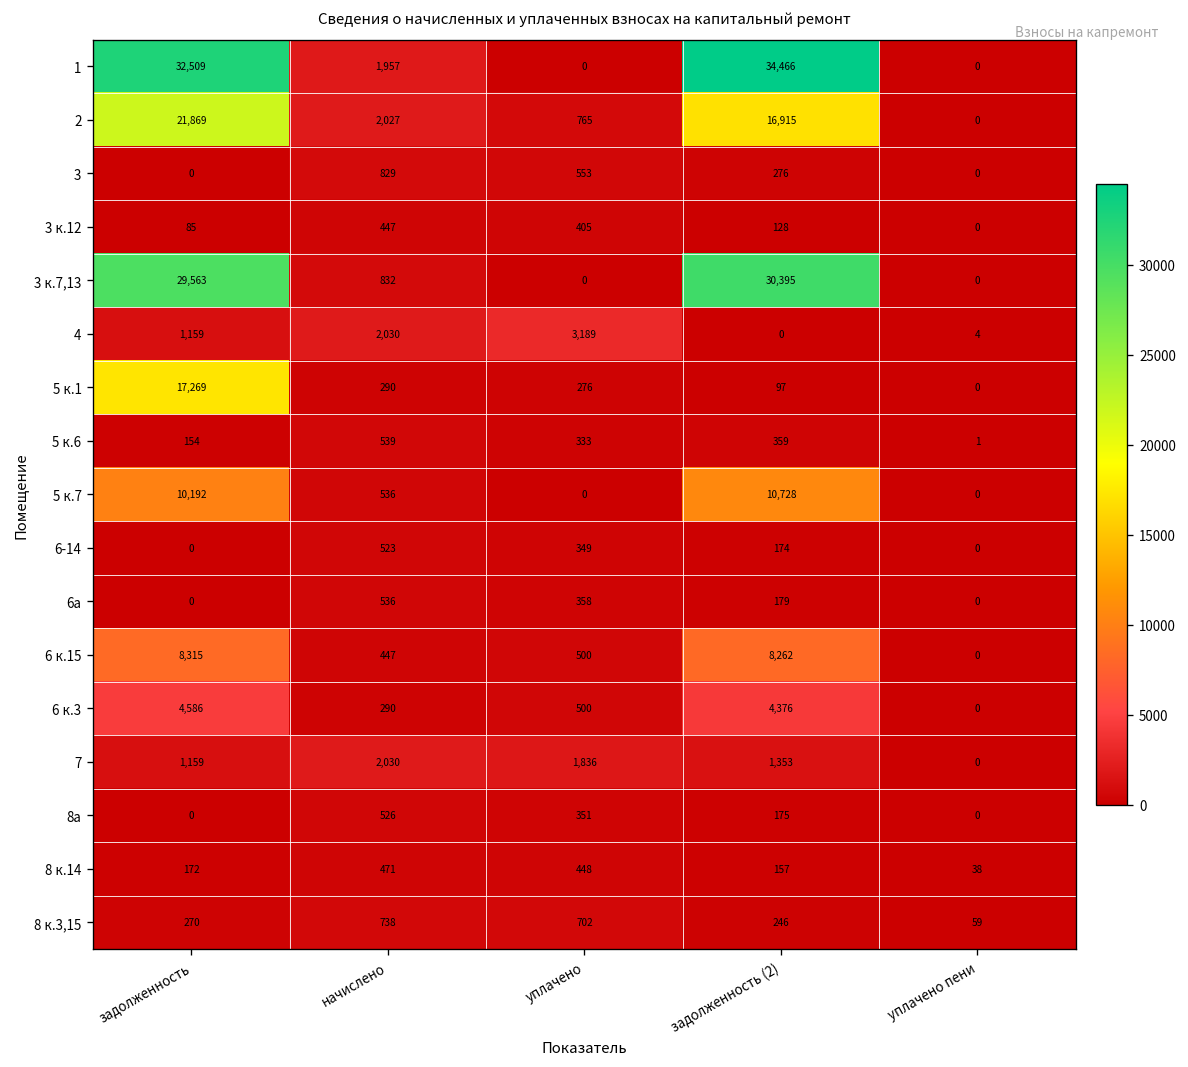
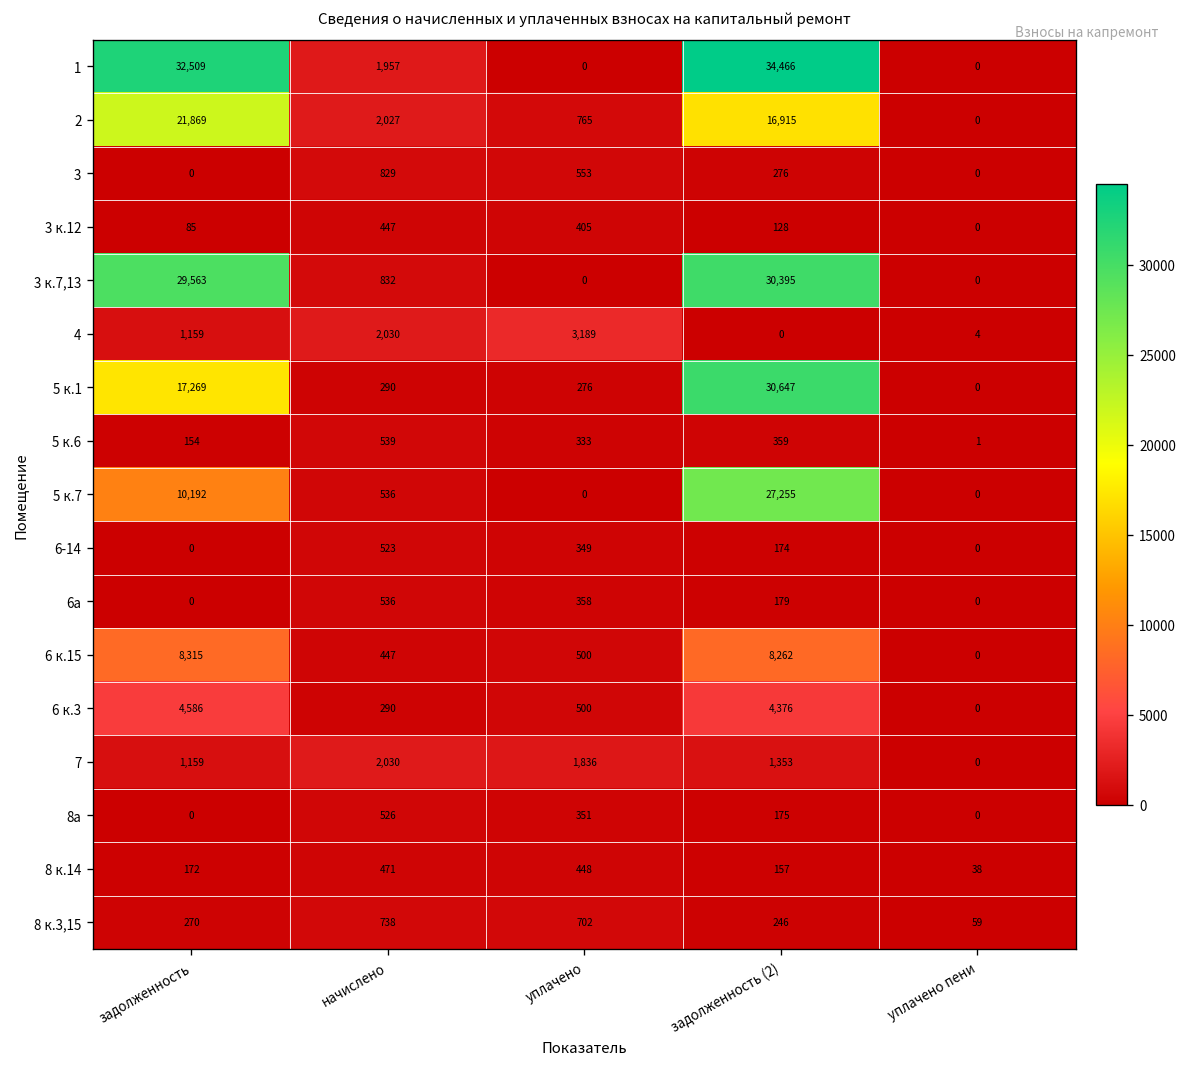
  {
    "1": {
      "задолженность": "32,509",
      "начислено": "1,957",
      "уплачено": "0",
      "задолженность (2)": "34,466",
      "уплачено пени": "0"
    },
    "2": {
      "задолженность": "21,869",
      "начислено": "2,027",
      "уплачено": "765",
      "задолженность (2)": "16,915",
      "уплачено пени": "0"
    },
    "3": {
      "задолженность": "0",
      "начислено": "829",
      "уплачено": "553",
      "задолженность (2)": "276",
      "уплачено пени": "0"
    },
    "3 к.12": {
      "задолженность": "85",
      "начислено": "447",
      "уплачено": "405",
      "задолженность (2)": "128",
      "уплачено пени": "0"
    },
    "3 к.7,13": {
      "задолженность": "29,563",
      "начислено": "832",
      "уплачено": "0",
      "задолженность (2)": "30,395",
      "уплачено пени": "0"
    },
    "4": {
      "задолженность": "1,159",
      "начислено": "2,030",
      "уплачено": "3,189",
      "задолженность (2)": "0",
      "уплачено пени": "4"
    },
    "5 к.1": {
      "задолженность": "17,269",
      "начислено": "290",
      "уплачено": "276",
-     "задолженность (2)": "97",
+     "задолженность (2)": "30,647",
      "уплачено пени": "0"
    },
    "5 к.6": {
      "задолженность": "154",
      "начислено": "539",
      "уплачено": "333",
      "задолженность (2)": "359",
      "уплачено пени": "1"
    },
    "5 к.7": {
      "задолженность": "10,192",
      "начислено": "536",
      "уплачено": "0",
-     "задолженность (2)": "10,728",
+     "задолженность (2)": "27,255",
      "уплачено пени": "0"
    },
    "6-14": {
      "задолженность": "0",
      "начислено": "523",
      "уплачено": "349",
      "задолженность (2)": "174",
      "уплачено пени": "0"
    },
    "6а": {
      "задолженность": "0",
      "начислено": "536",
      "уплачено": "358",
      "задолженность (2)": "179",
      "уплачено пени": "0"
    },
    "6 к.15": {
      "задолженность": "8,315",
      "начислено": "447",
      "уплачено": "500",
      "задолженность (2)": "8,262",
      "уплачено пени": "0"
    },
    "6 к.3": {
      "задолженность": "4,586",
      "начислено": "290",
      "уплачено": "500",
      "задолженность (2)": "4,376",
      "уплачено пени": "0"
    },
    "7": {
      "задолженность": "1,159",
      "начислено": "2,030",
      "уплачено": "1,836",
      "задолженность (2)": "1,353",
      "уплачено пени": "0"
    },
    "8а": {
      "задолженность": "0",
      "начислено": "526",
      "уплачено": "351",
      "задолженность (2)": "175",
      "уплачено пени": "0"
    },
    "8 к.14": {
      "задолженность": "172",
      "начислено": "471",
      "уплачено": "448",
      "задолженность (2)": "157",
      "уплачено пени": "38"
    },
    "8 к.3,15": {
      "задолженность": "270",
      "начислено": "738",
      "уплачено": "702",
      "задолженность (2)": "246",
      "уплачено пени": "59"
    }
  }
